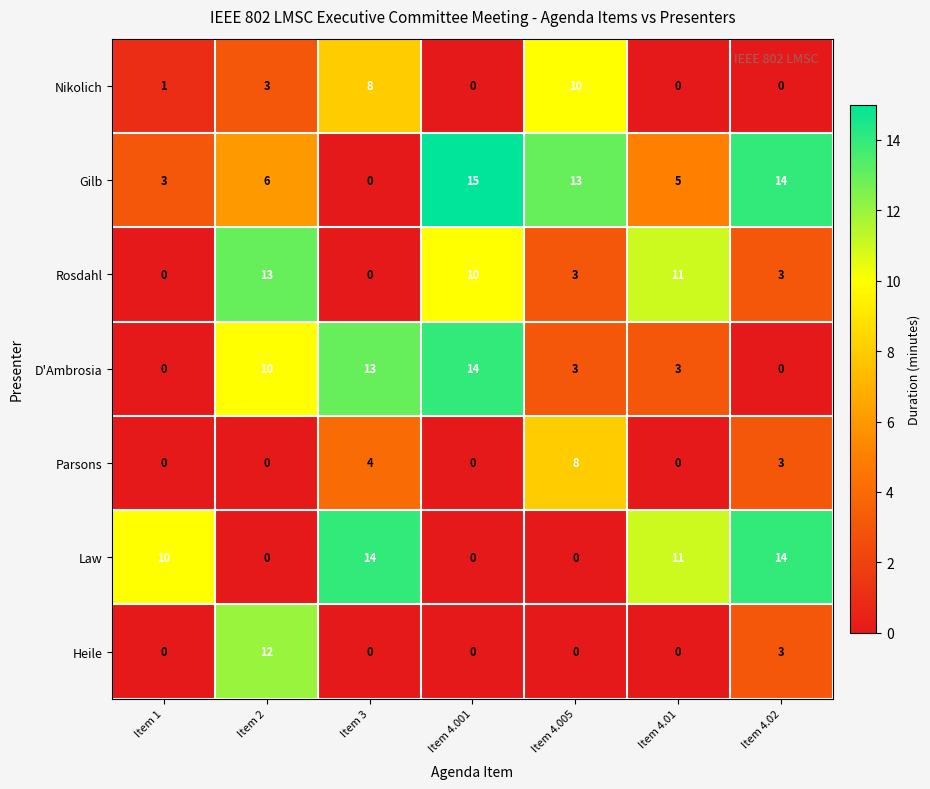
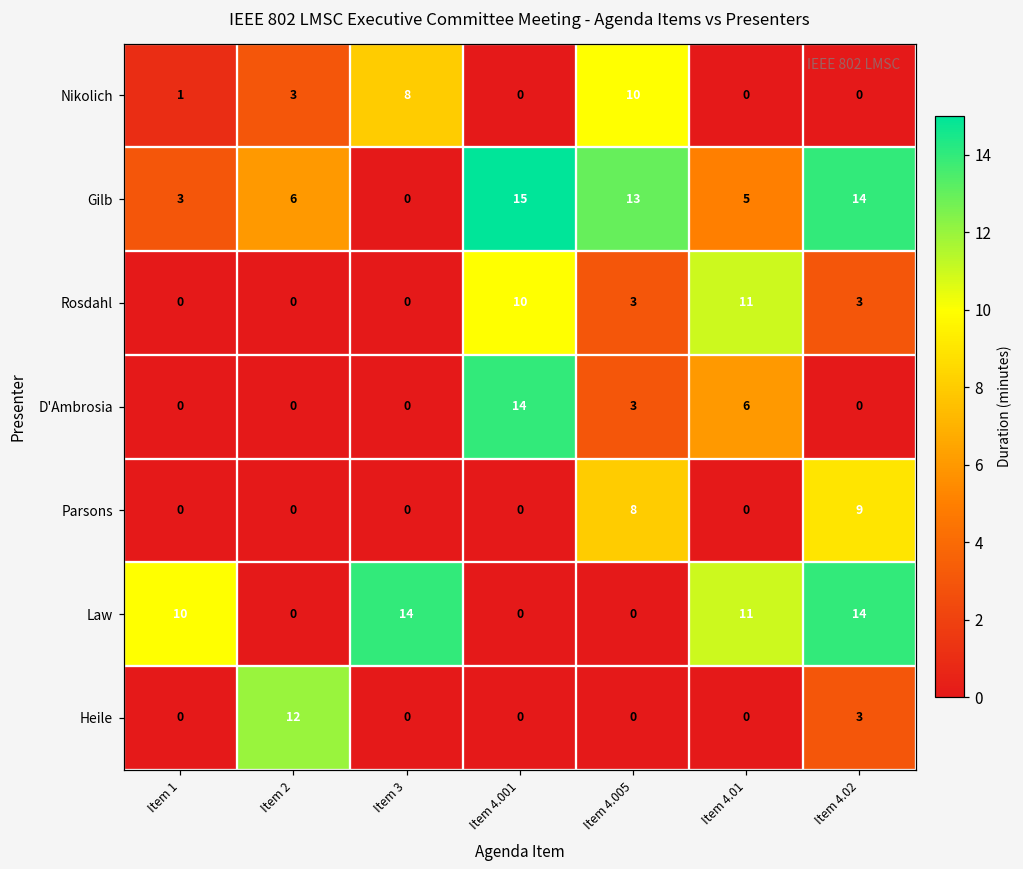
  {
    "Nikolich": {
      "Item 1": 1,
      "Item 2": 3,
      "Item 3": 8,
      "Item 4.001": 0,
      "Item 4.005": 10,
      "Item 4.01": 0
    },
    "Gilb": {
      "Item 1": 3,
      "Item 2": 6,
      "Item 3": 0,
      "Item 4.001": 15,
      "Item 4.005": 13,
      "Item 4.01": 5,
      "Item 4.02": 14
    },
    "Rosdahl": {
      "Item 1": 0,
-     "Item 2": 13,
+     "Item 2": 0,
      "Item 3": 0,
      "Item 4.001": 10,
      "Item 4.005": 3,
      "Item 4.01": 11,
      "Item 4.02": 3
    },
    "D'Ambrosia": {
      "Item 1": 0,
-     "Item 2": 10,
-     "Item 3": 13,
+     "Item 2": 0,
+     "Item 3": 0,
      "Item 4.001": 14,
      "Item 4.005": 3,
-     "Item 4.01": 3,
+     "Item 4.01": 6,
      "Item 4.02": 0
    },
    "Parsons": {
      "Item 1": 0,
      "Item 2": 0,
-     "Item 3": 4,
+     "Item 3": 0,
      "Item 4.001": 0,
      "Item 4.005": 8,
      "Item 4.01": 0,
-     "Item 4.02": 3
+     "Item 4.02": 9
    },
    "Law": {
      "Item 1": 10,
      "Item 2": 0,
      "Item 3": 14,
      "Item 4.001": 0,
      "Item 4.005": 0,
      "Item 4.01": 11,
      "Item 4.02": 14
    },
    "Heile": {
      "Item 1": 0,
      "Item 2": 12,
      "Item 3": 0,
      "Item 4.001": 0,
      "Item 4.005": 0,
      "Item 4.01": 0,
      "Item 4.02": 3
    }
  }
